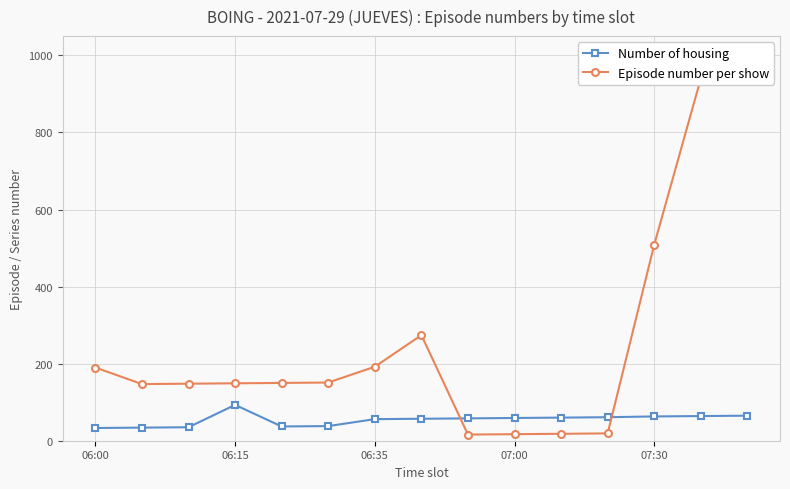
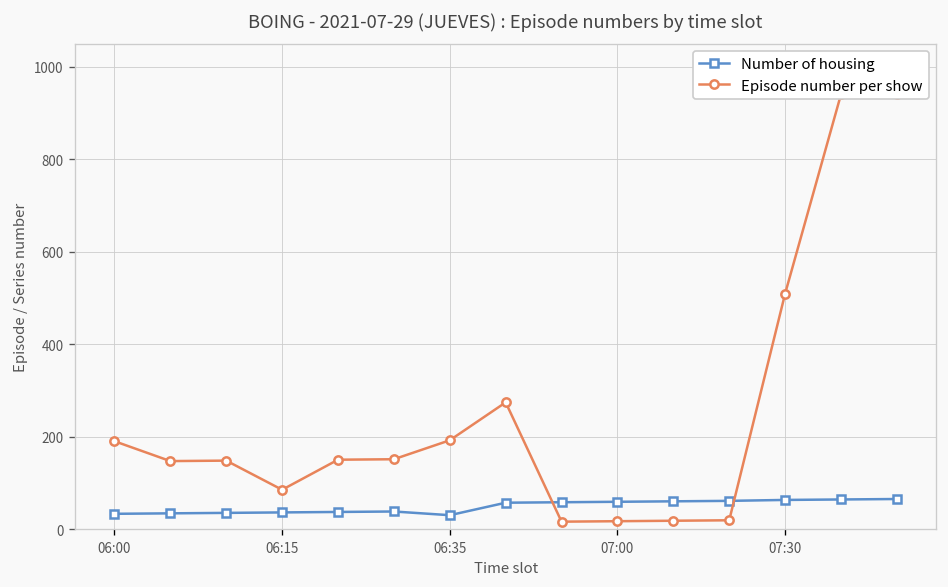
  {
    "Number of housing": {
      "06:00": 30,
-     "06:15": 90,
-     "06:35": 60,
+     "06:15": 40,
+     "06:35": 30,
      "07:00": 60,
      "07:30": 60
    },
    "Episode number per show": {
      "06:00": 190,
-     "06:15": 150,
+     "06:15": 90,
      "06:35": 190,
      "07:00": 20,
      "07:30": 510
    }
  }
